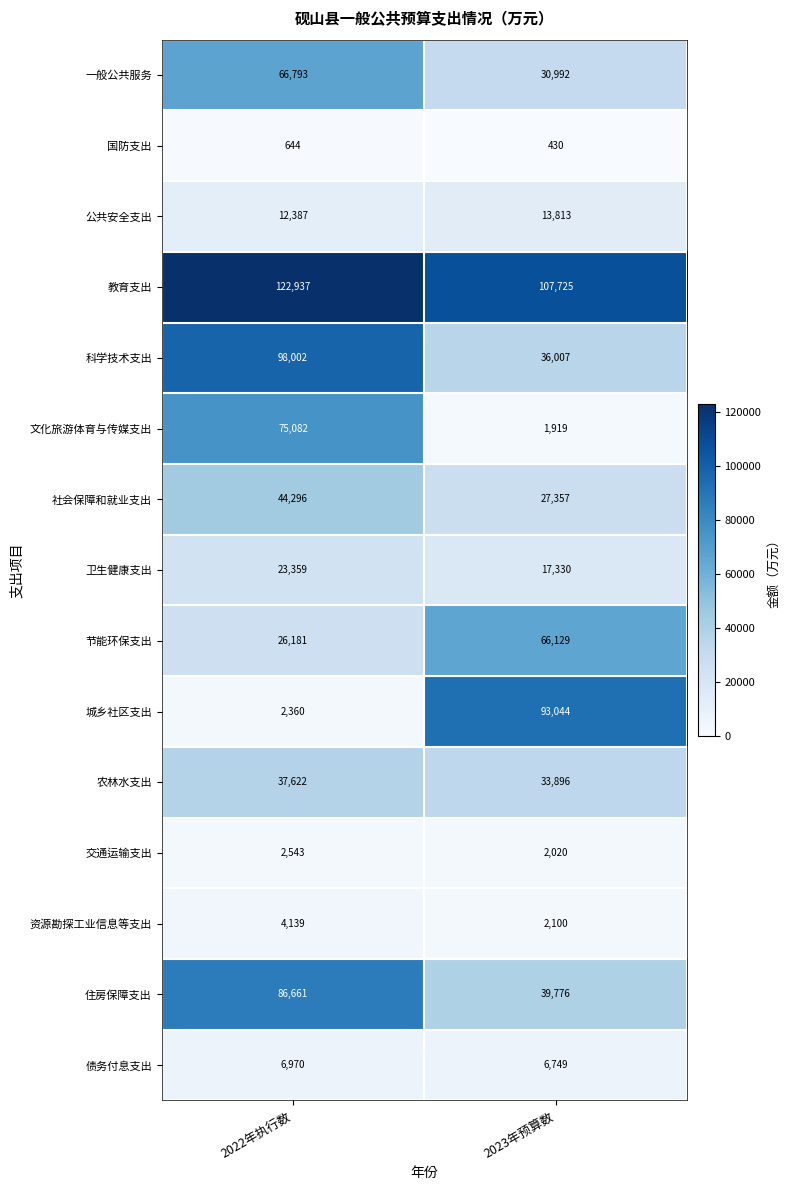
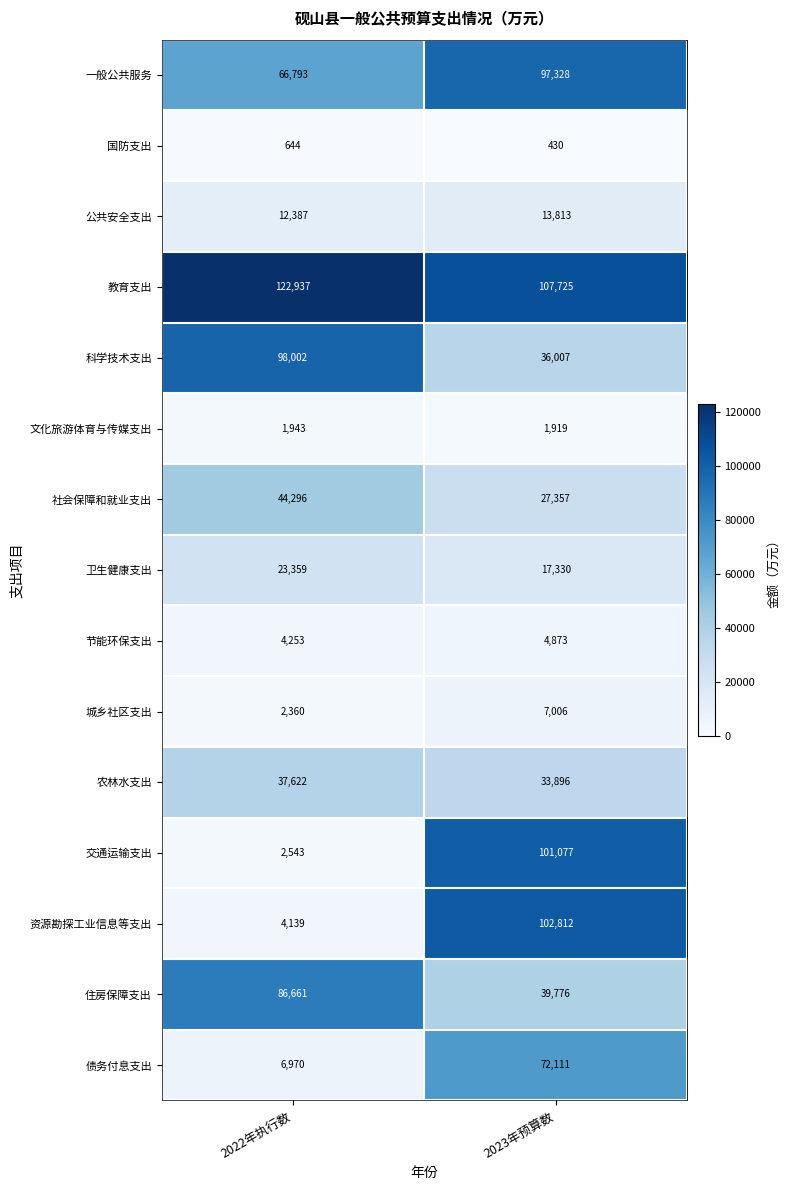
  {
    "一般公共服务": {
      "2022年执行数": "66,793",
-     "2023年预算数": "30,992"
+     "2023年预算数": "97,328"
    },
    "国防支出": {
      "2022年执行数": "644",
      "2023年预算数": "430"
    },
    "公共安全支出": {
      "2022年执行数": "12,387",
      "2023年预算数": "13,813"
    },
    "教育支出": {
      "2022年执行数": "122,937",
      "2023年预算数": "107,725"
    },
    "科学技术支出": {
      "2022年执行数": "98,002",
      "2023年预算数": "36,007"
    },
    "文化旅游体育与传媒支出": {
-     "2022年执行数": "75,082",
+     "2022年执行数": "1,943",
      "2023年预算数": "1,919"
    },
    "社会保障和就业支出": {
      "2022年执行数": "44,296",
      "2023年预算数": "27,357"
    },
    "卫生健康支出": {
      "2022年执行数": "23,359",
      "2023年预算数": "17,330"
    },
    "节能环保支出": {
-     "2022年执行数": "26,181",
-     "2023年预算数": "66,129"
+     "2022年执行数": "4,253",
+     "2023年预算数": "4,873"
    },
    "城乡社区支出": {
      "2022年执行数": "2,360",
-     "2023年预算数": "93,044"
+     "2023年预算数": "7,006"
    },
    "农林水支出": {
      "2022年执行数": "37,622",
      "2023年预算数": "33,896"
    },
    "交通运输支出": {
      "2022年执行数": "2,543",
-     "2023年预算数": "2,020"
+     "2023年预算数": "101,077"
    },
    "资源勘探工业信息等支出": {
      "2022年执行数": "4,139",
-     "2023年预算数": "2,100"
+     "2023年预算数": "102,812"
    },
    "住房保障支出": {
      "2022年执行数": "86,661",
      "2023年预算数": "39,776"
    },
    "债务付息支出": {
      "2022年执行数": "6,970",
-     "2023年预算数": "6,749"
+     "2023年预算数": "72,111"
    }
  }
